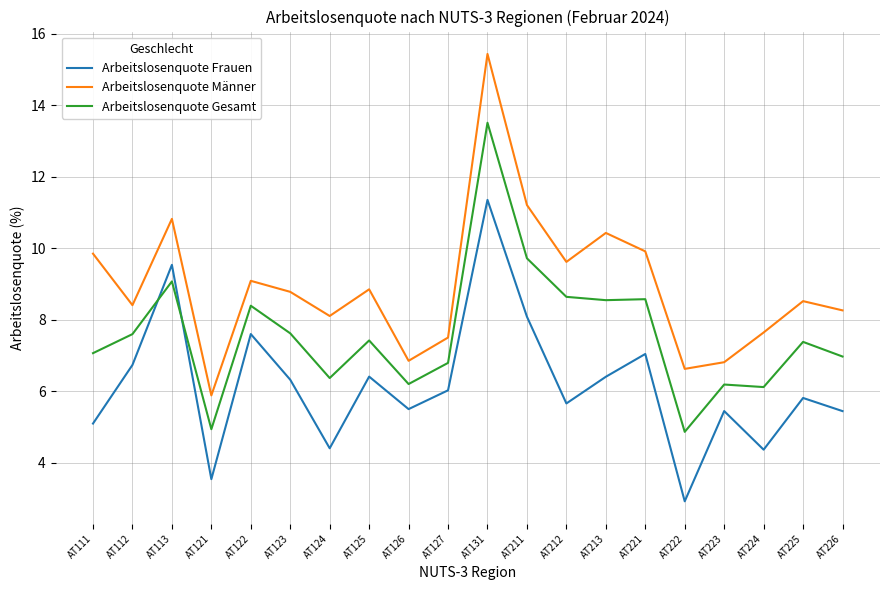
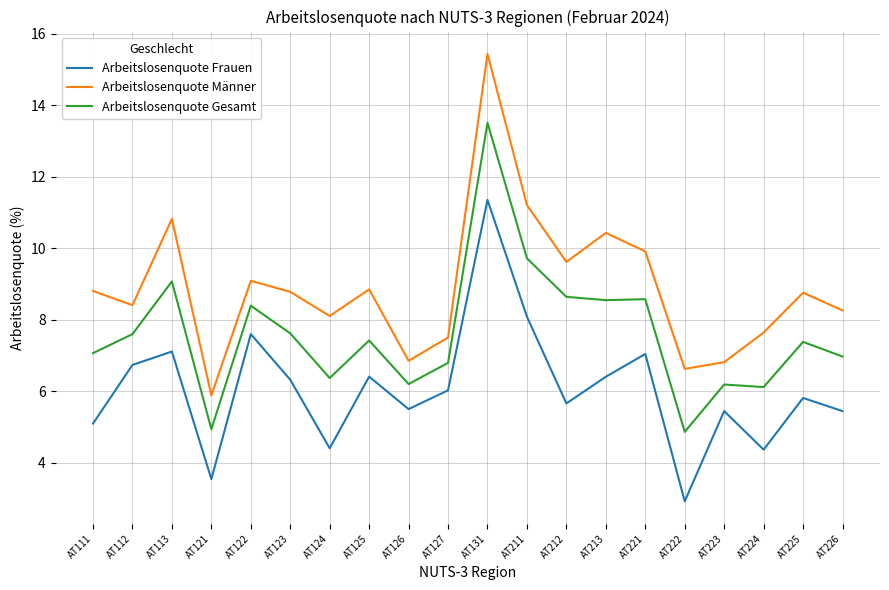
  {
    "Arbeitslosenquote Frauen": {
      "AT111": 5.1,
      "AT112": 6.7,
-     "AT113": 9.5,
+     "AT113": 7.1,
      "AT121": 3.5,
      "AT122": 7.6,
      "AT123": 6.3,
      "AT124": 4.4,
      "AT125": 6.4,
      "AT126": 5.5,
      "AT127": 6.0,
      "AT131": 11.3,
      "AT211": 8.1,
      "AT212": 5.7,
      "AT213": 6.4,
      "AT221": 7.0,
      "AT222": 2.9,
      "AT223": 5.4,
      "AT224": 4.4,
      "AT225": 5.8,
      "AT226": 5.4
    },
    "Arbeitslosenquote Männer": {
-     "AT111": 9.8,
+     "AT111": 8.8,
      "AT112": 8.4,
      "AT113": 10.8,
      "AT121": 5.9,
      "AT122": 9.1,
      "AT123": 8.8,
      "AT124": 8.1,
      "AT125": 8.8,
      "AT126": 6.8,
      "AT127": 7.5,
      "AT131": 15.4,
      "AT211": 11.2,
      "AT212": 9.6,
      "AT213": 10.4,
      "AT221": 9.9,
      "AT222": 6.6,
      "AT223": 6.8,
      "AT224": 7.6,
-     "AT225": 8.5,
+     "AT225": 8.8,
      "AT226": 8.3
    },
    "Arbeitslosenquote Gesamt": {
      "AT111": 7.1,
      "AT112": 7.6,
      "AT113": 9.1,
      "AT121": 4.9,
      "AT122": 8.4,
      "AT123": 7.6,
      "AT124": 6.4,
      "AT125": 7.4,
      "AT126": 6.2,
      "AT127": 6.8,
      "AT131": 13.5,
      "AT211": 9.7,
      "AT212": 8.6,
      "AT213": 8.5,
      "AT221": 8.6,
      "AT222": 4.9,
      "AT223": 6.2,
      "AT224": 6.1,
      "AT225": 7.4,
      "AT226": 7.0
    }
  }
